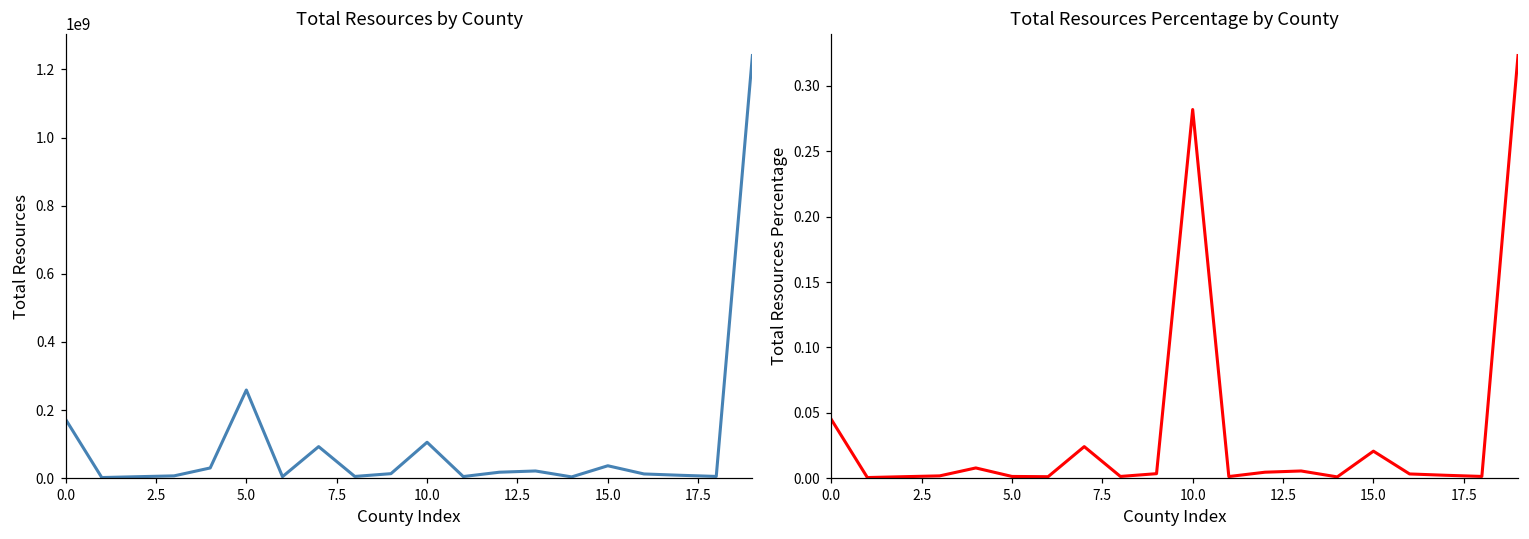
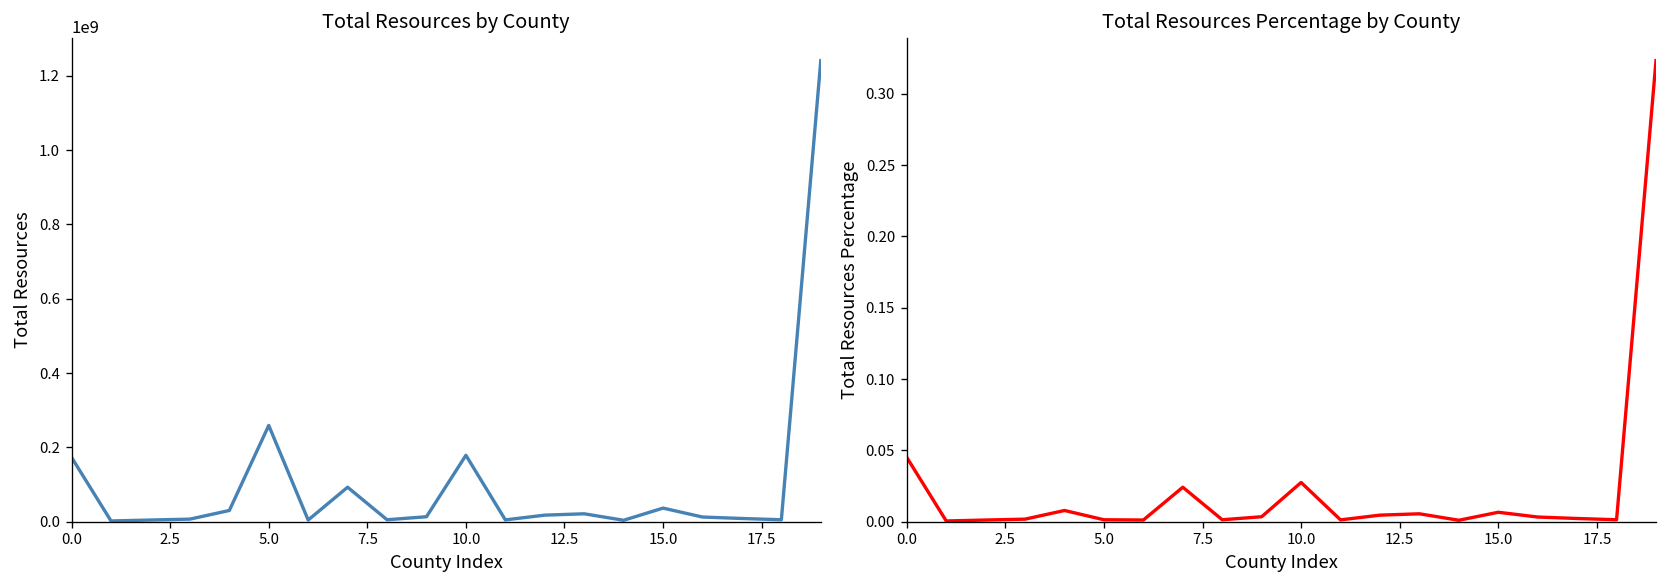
  {
    "Total Resources by County": {
      "0.0": 170000000,
      "5.0": 260000000,
-     "10.0": 110000000,
+     "10.0": 180000000,
      "15.0": 40000000
    },
    "Total Resources Percentage by County": {
      "0.0": 0.045,
      "5.0": 0.001,
-     "10.0": 0.282,
-     "15.0": 0.021
+     "10.0": 0.027,
+     "15.0": 0.007
    }
  }
